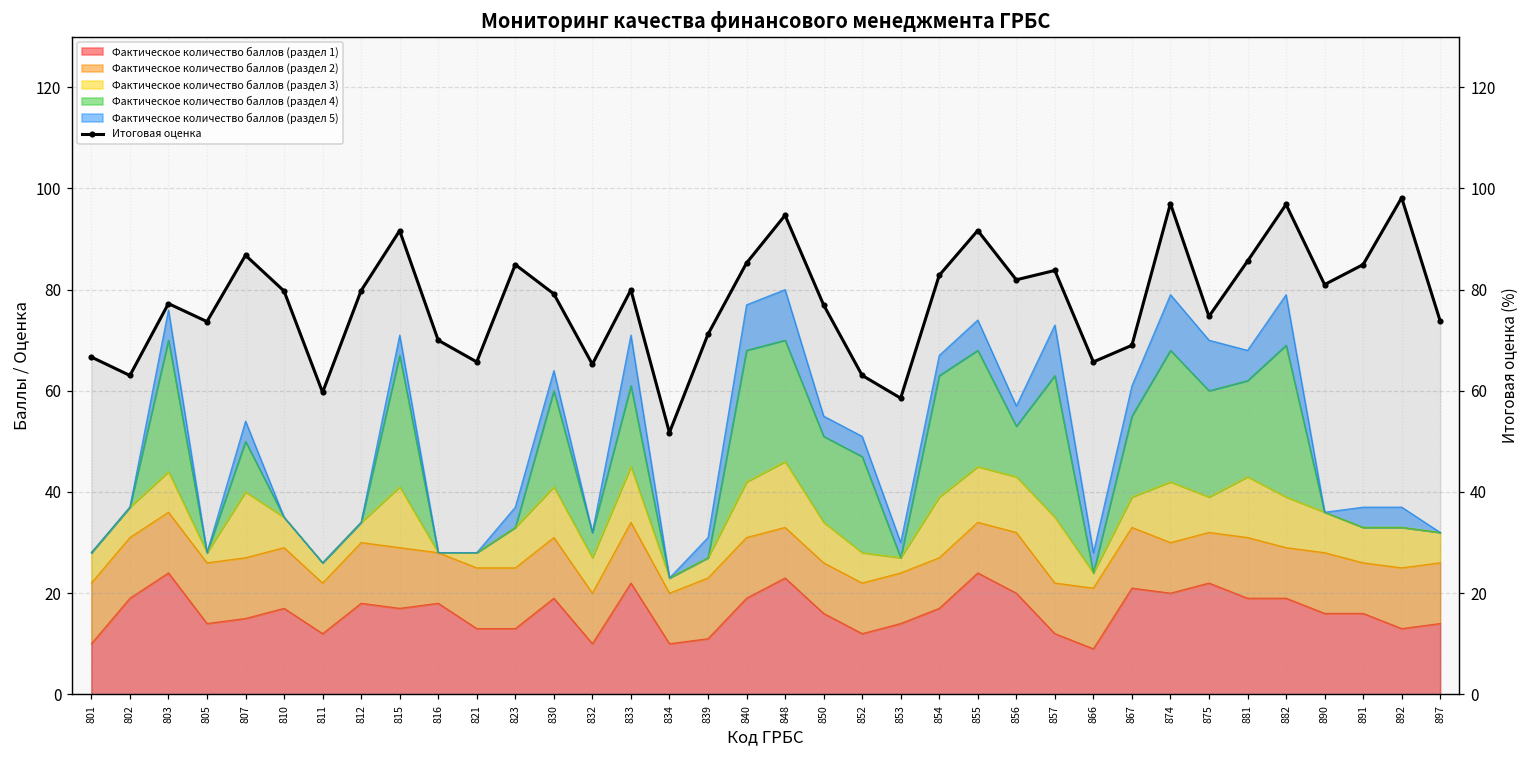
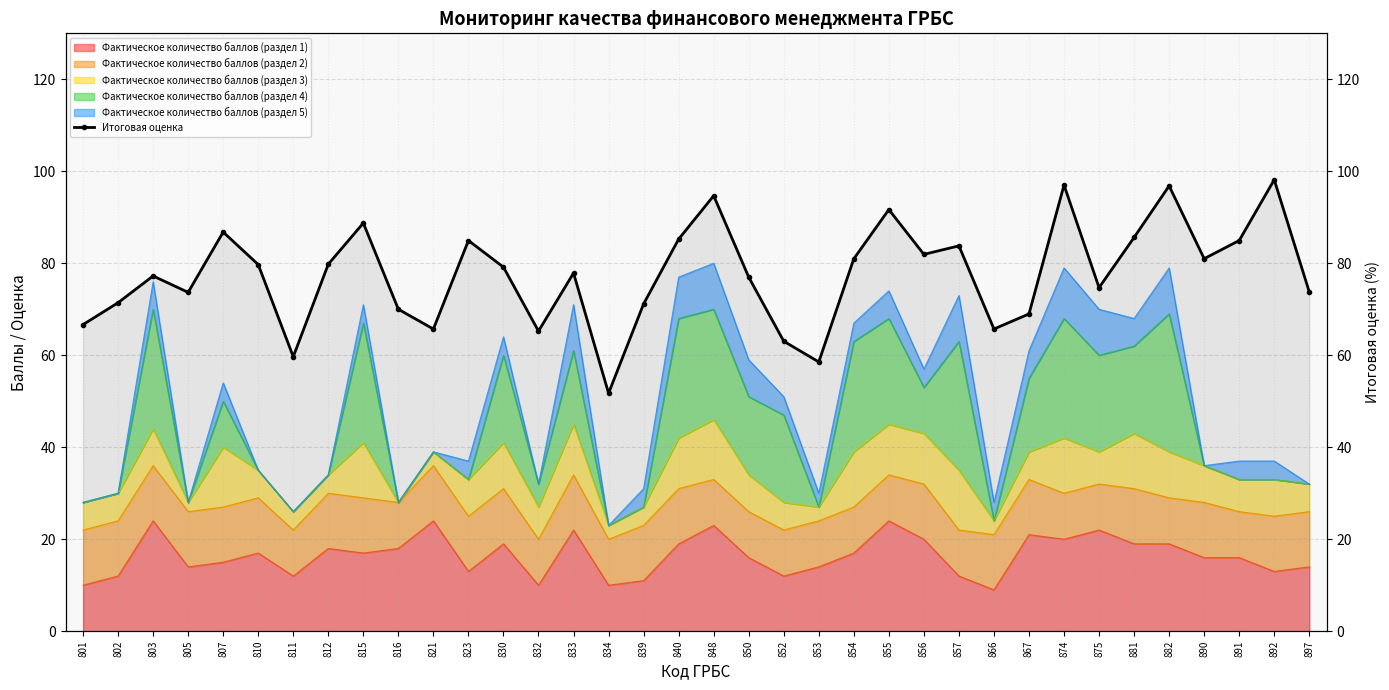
  {
    "Фактическое количество баллов (раздел 1)": {
      "801": 10,
-     "802": 19,
+     "802": 12,
      "803": 24,
      "805": 14,
      "807": 15,
      "810": 17,
      "811": 12,
      "812": 18,
      "815": 17,
      "816": 18,
-     "821": 13,
+     "821": 24,
      "823": 13,
      "830": 19,
      "832": 10,
      "833": 22,
      "834": 10,
      "839": 11,
      "840": 19,
      "848": 23,
      "850": 16,
      "852": 12,
      "853": 14,
      "854": 17,
      "855": 24,
      "856": 20,
      "857": 12,
      "866": 9,
      "867": 21,
      "874": 20,
      "875": 22,
      "881": 19,
      "882": 19,
      "890": 16,
      "891": 16,
      "892": 13,
      "897": 14
    },
    "Фактическое количество баллов (раздел 4)": {
      "803": 26,
      "807": 10,
      "815": 26,
      "830": 19,
      "833": 16,
      "840": 26,
      "848": 24,
      "850": 17,
      "852": 19,
      "854": 24,
      "855": 23,
      "856": 10,
      "857": 28,
      "867": 16,
      "874": 26,
      "875": 21,
      "881": 19,
      "882": 30
    },
    "Фактическое количество баллов (раздел 5)": {
      "803": 6,
      "807": 4,
      "815": 4,
      "823": 4,
      "830": 4,
      "833": 10,
      "839": 4,
      "840": 9,
      "848": 10,
-     "850": 4,
+     "850": 8,
      "852": 4,
      "853": 3,
      "854": 4,
      "855": 6,
      "856": 4,
      "857": 10,
      "866": 4,
      "867": 6,
      "874": 11,
      "875": 10,
      "881": 6,
      "882": 10,
      "891": 4,
      "892": 4
    },
    "Итоговая оценка": {
      "801": 67,
-     "802": 63,
+     "802": 71,
      "803": 77,
      "805": 74,
      "807": 87,
      "810": 80,
      "811": 60,
      "812": 80,
-     "815": 92,
+     "815": 89,
      "816": 70,
      "821": 66,
      "823": 85,
      "830": 79,
      "832": 65,
-     "833": 80,
+     "833": 78,
      "834": 52,
      "839": 71,
      "840": 85,
      "848": 95,
      "850": 77,
      "852": 63,
      "853": 59,
-     "854": 83,
+     "854": 81,
      "855": 92,
      "856": 82,
      "857": 84,
      "866": 66,
      "867": 69,
      "874": 97,
      "875": 75,
      "881": 86,
      "882": 97,
      "890": 81,
      "891": 85,
      "892": 98,
      "897": 74
    }
  }
